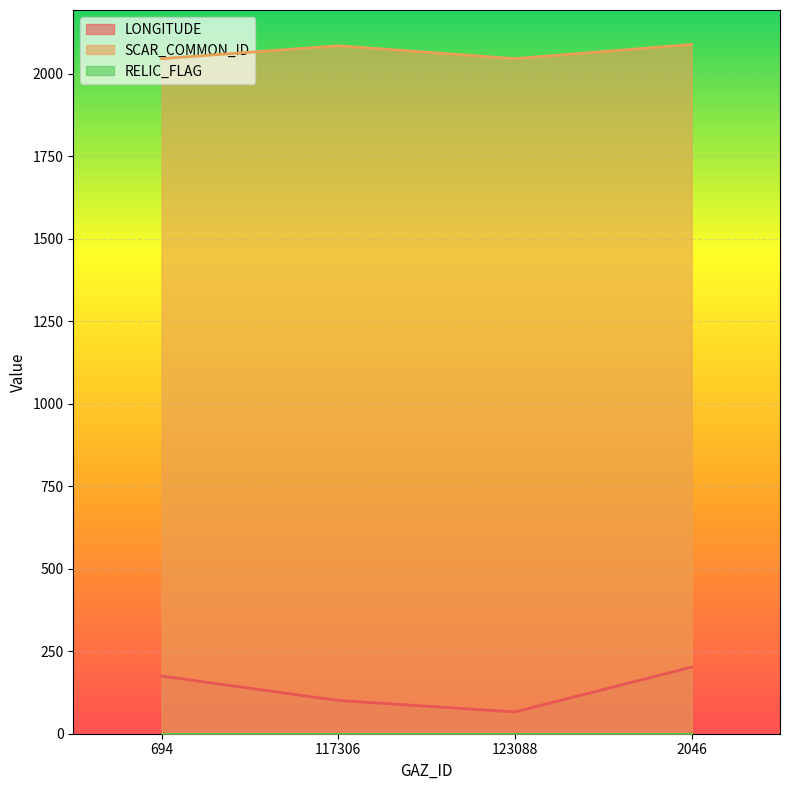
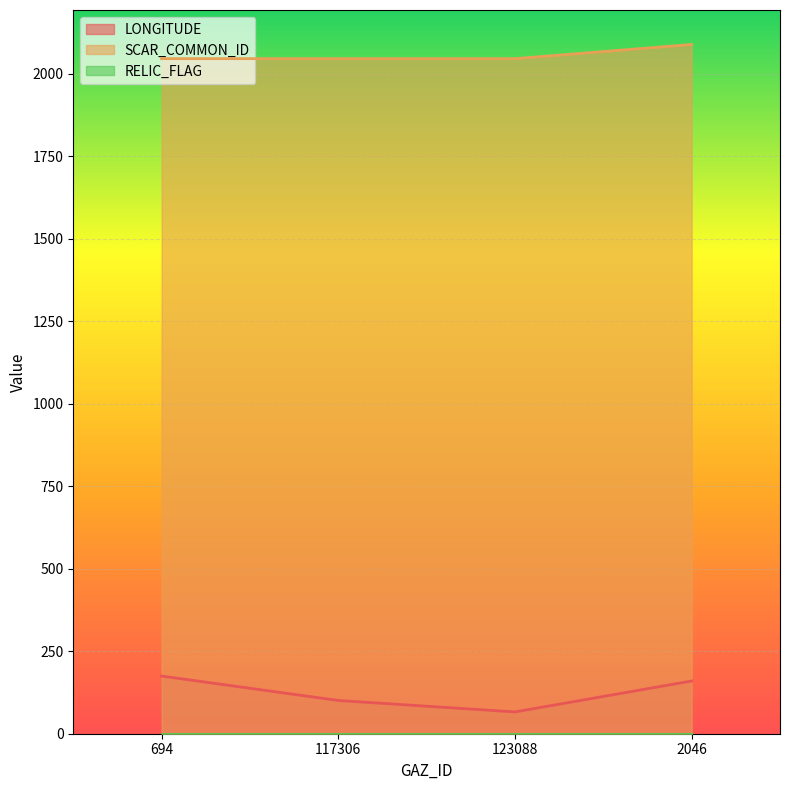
  {
    "LONGITUDE": {
      "694": 170,
      "117306": 100,
      "123088": 70,
-     "2046": 200
+     "2046": 160
    },
    "SCAR_COMMON_ID": {
-     "117306": 2090,
+     "117306": 2050,
      "123088": 2050,
      "2046": 2090
    },
    "RELIC_FLAG": {
      "694": 0,
      "117306": 0,
      "123088": 0,
      "2046": 0
    }
  }
